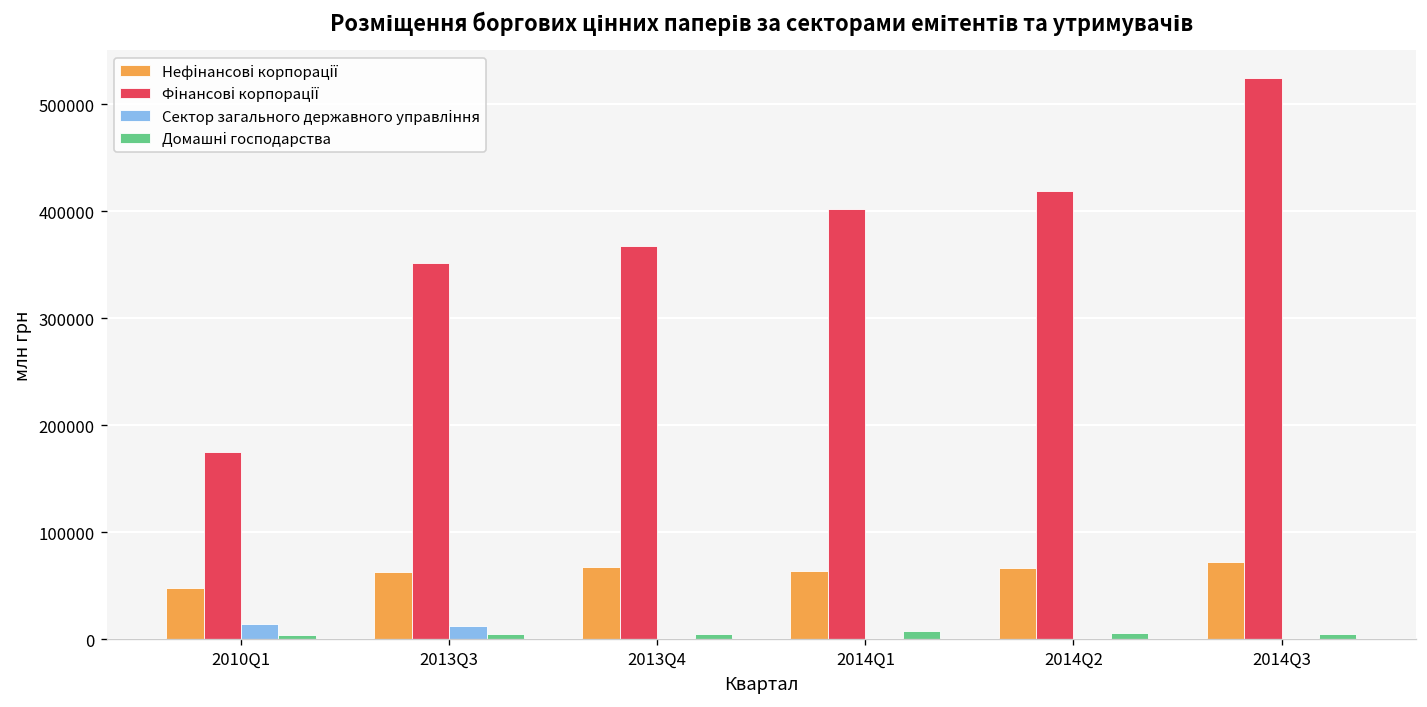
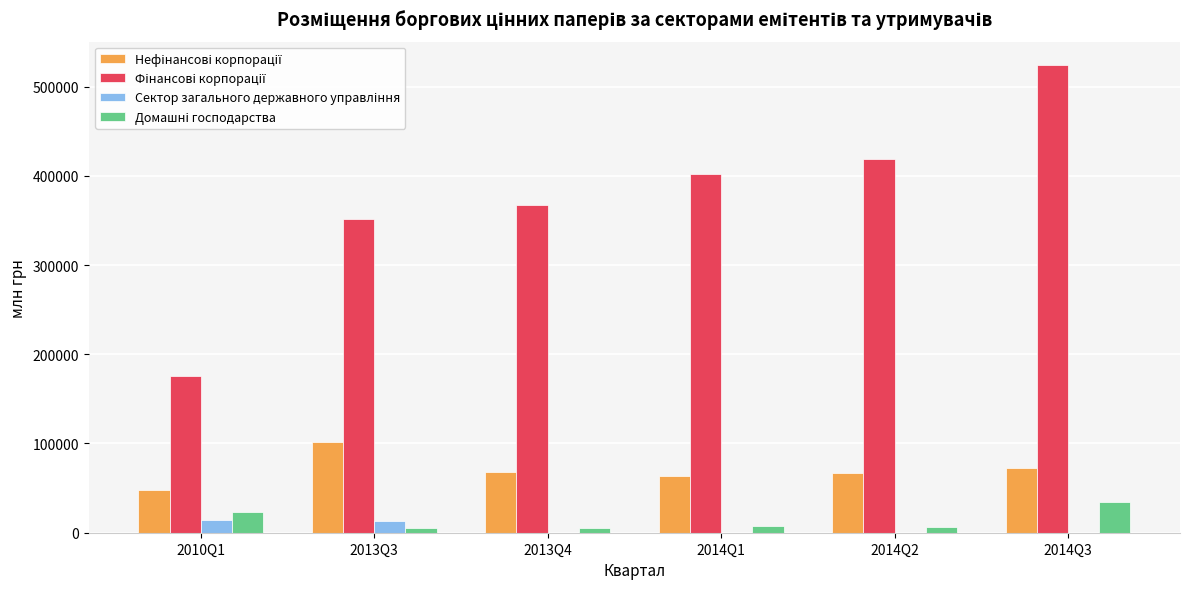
  {
    "Нефінансові корпорації": {
      "2010Q1": 50000,
-     "2013Q3": 60000,
+     "2013Q3": 100000,
      "2013Q4": 70000,
      "2014Q1": 60000,
      "2014Q2": 70000,
      "2014Q3": 70000
    },
    "Фінансові корпорації": {
      "2010Q1": 180000,
      "2013Q3": 350000,
      "2013Q4": 370000,
      "2014Q1": 400000,
      "2014Q2": 420000,
      "2014Q3": 520000
    },
    "Сектор загального державного управління": {
      "2010Q1": 10000,
      "2013Q3": 10000
    },
    "Домашні господарства": {
-     "2010Q1": 0,
+     "2010Q1": 20000,
      "2013Q3": 10000,
      "2013Q4": 10000,
      "2014Q1": 10000,
      "2014Q2": 10000,
-     "2014Q3": 10000
+     "2014Q3": 30000
    }
  }
